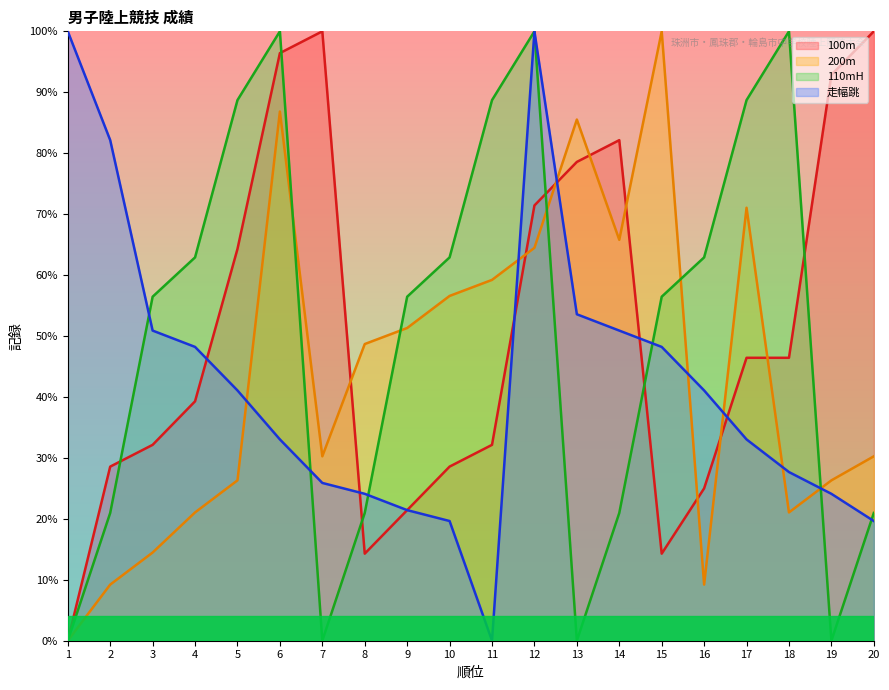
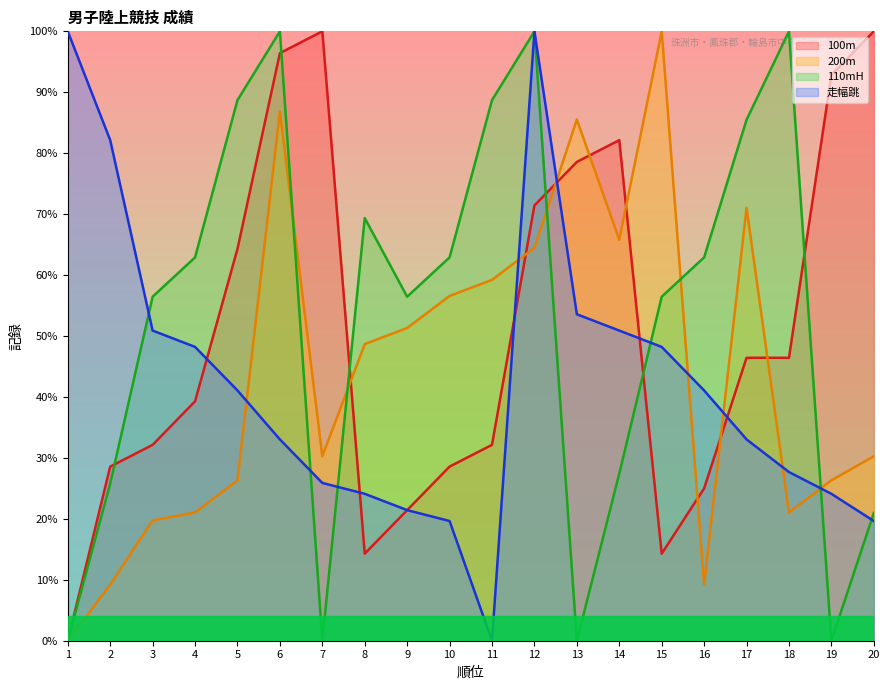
  {
    "100m": {
      "2": "29%",
      "3": "32%",
      "4": "39%",
      "5": "64%",
      "6": "96%",
      "7": "100%",
      "8": "14%",
      "10": "29%",
      "11": "32%",
      "12": "71%",
      "13": "79%",
      "14": "82%",
      "15": "14%",
      "16": "25%",
      "17": "46%",
      "18": "46%",
      "20": "100%"
    },
    "200m": {
      "2": "9%",
-     "3": "14%",
+     "3": "20%",
      "4": "21%",
      "5": "26%",
      "6": "87%",
      "7": "30%",
      "8": "49%",
      "9": "51%",
      "10": "57%",
      "11": "59%",
      "12": "64%",
      "13": "86%",
      "14": "66%",
      "15": "100%",
      "16": "9%",
      "17": "71%",
      "18": "21%",
      "19": "26%",
      "20": "30%"
    },
    "110mH": {
-     "2": "21%",
+     "2": "26%",
      "3": "56%",
      "4": "63%",
      "5": "89%",
      "6": "100%",
-     "8": "21%",
+     "8": "69%",
      "9": "56%",
      "10": "63%",
      "11": "89%",
-     "14": "21%",
+     "14": "27%",
      "15": "56%",
      "16": "63%",
-     "17": "89%",
+     "17": "85%",
      "18": "100%",
      "20": "21%"
    },
    "走幅跳": {
      "1": "100%",
      "2": "82%",
      "3": "51%",
      "4": "48%",
      "5": "41%",
      "6": "33%",
      "7": "26%",
      "8": "24%",
      "10": "20%",
      "13": "54%",
      "14": "51%",
      "15": "48%",
      "16": "41%",
      "17": "33%",
      "18": "28%",
      "19": "24%",
      "20": "20%"
    }
  }
